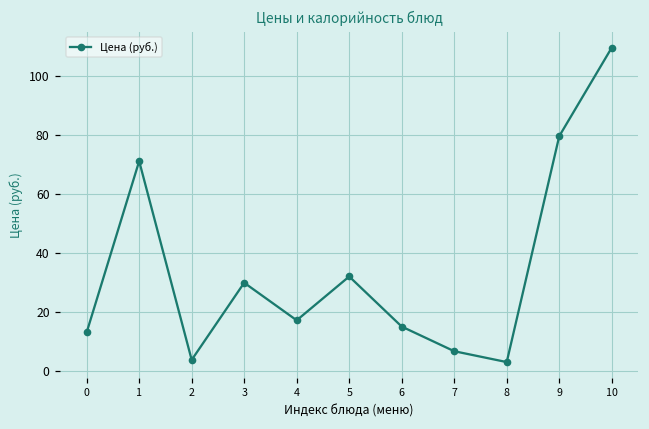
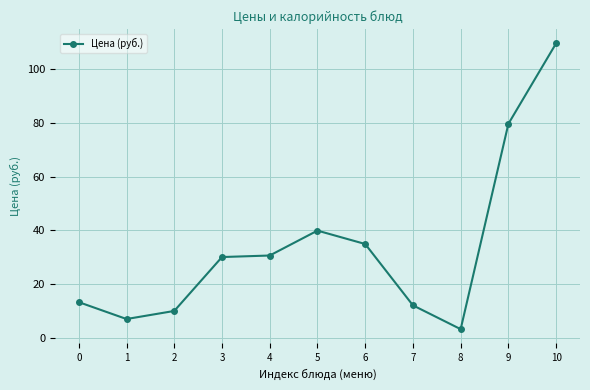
  {
    "0": 13,
-   "1": 71,
-   "2": 4,
+   "1": 7,
+   "2": 10,
    "3": 30,
-   "4": 17,
-   "5": 32,
-   "6": 15,
-   "7": 7,
+   "4": 31,
+   "5": 40,
+   "6": 35,
+   "7": 12,
    "8": 3,
    "9": 80,
    "10": 110
  }
